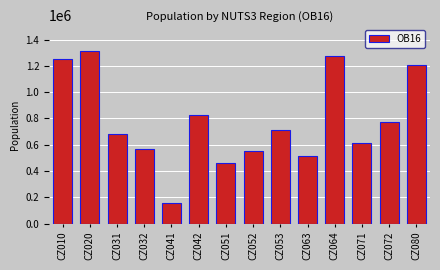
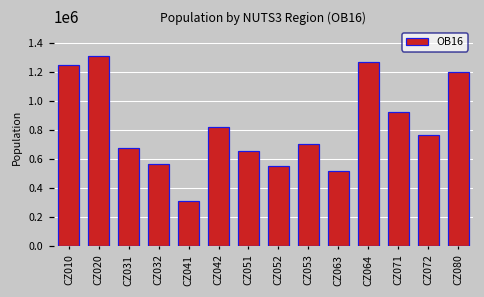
  {
    "CZ010": 1250000,
    "CZ020": 1310000,
    "CZ031": 680000,
    "CZ032": 560000,
-   "CZ041": 160000,
+   "CZ041": 310000,
    "CZ042": 830000,
-   "CZ051": 460000,
+   "CZ051": 660000,
    "CZ052": 550000,
    "CZ053": 710000,
    "CZ063": 520000,
    "CZ064": 1270000,
-   "CZ071": 610000,
+   "CZ071": 930000,
    "CZ072": 770000,
    "CZ080": 1210000
  }
